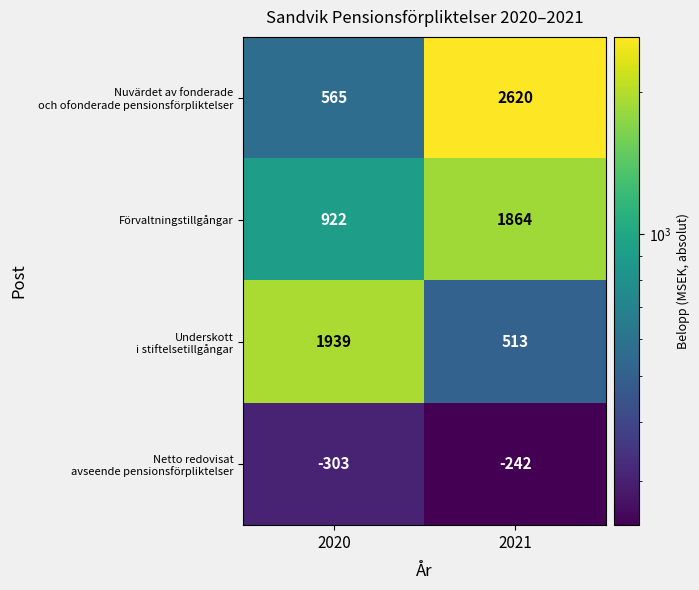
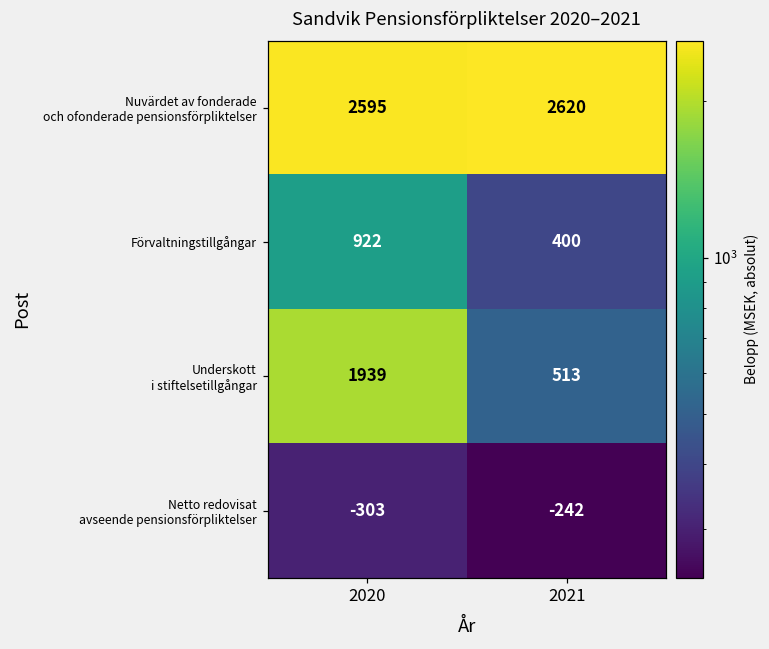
  {
    "Nuvärdet av fonderade och ofonderade pensionsförpliktelser": {
-     "2020": 565,
+     "2020": 2595,
      "2021": 2620
    },
    "Förvaltningstillgångar": {
      "2020": 922,
-     "2021": 1864
+     "2021": 400
    },
    "Underskott i stiftelsetillgångar": {
      "2020": 1939,
      "2021": 513
    },
    "Netto redovisat avseende pensionsförpliktelser": {
      "2020": -303,
      "2021": -242
    }
  }
